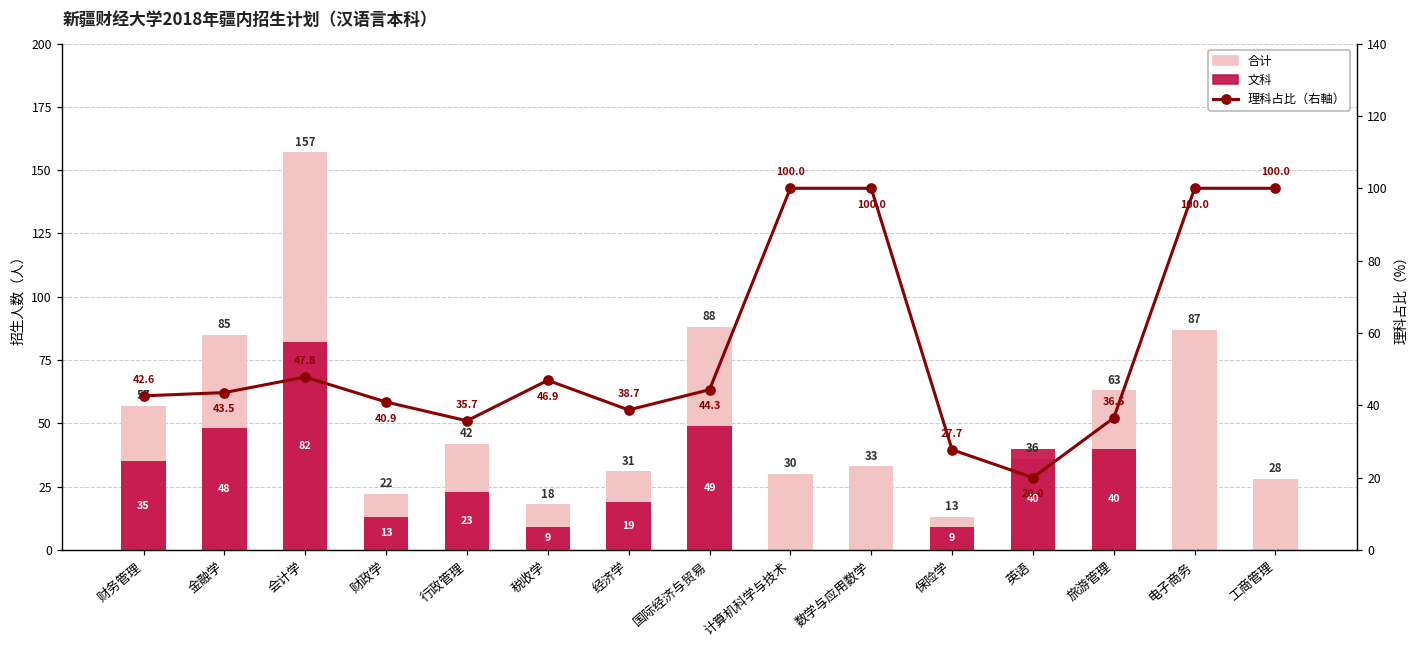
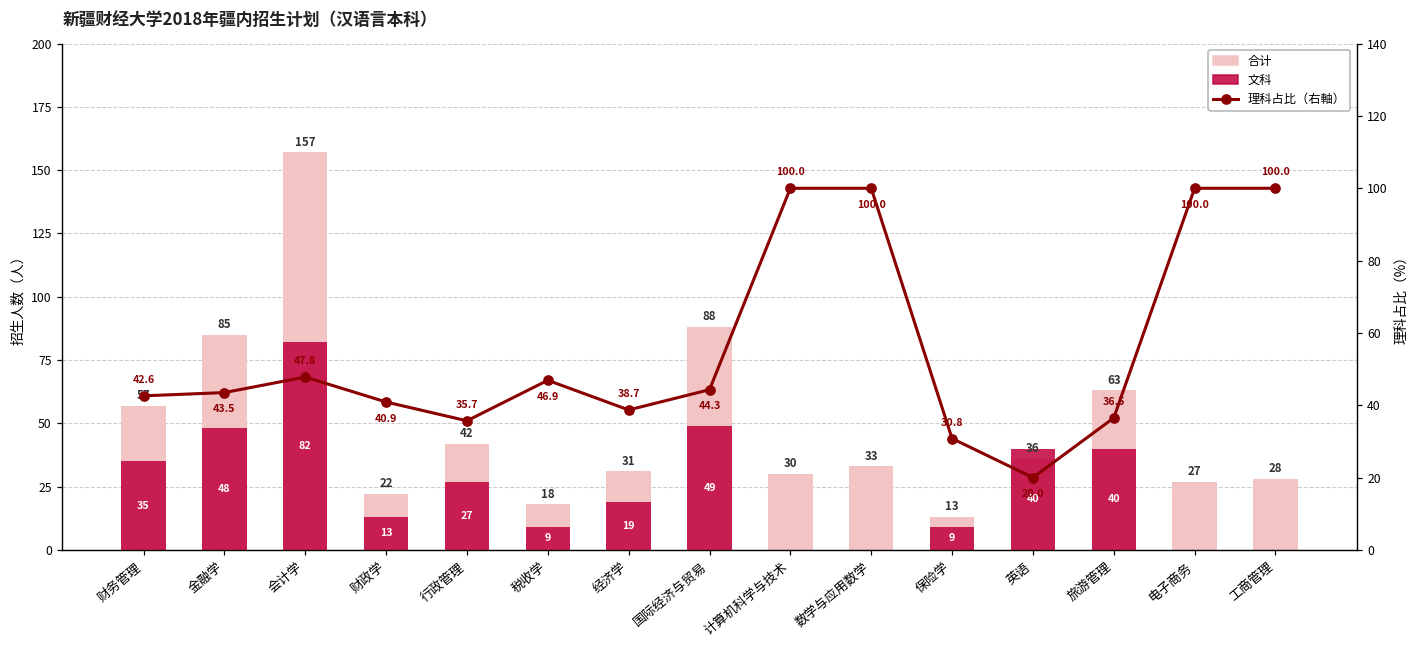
  {
    "合计": {
      "金融学": 85,
      "会计学": 157,
      "财政学": 22,
      "行政管理": 42,
      "税收学": 18,
      "经济学": 31,
      "国际经济与贸易": 88,
      "计算机科学与技术": 30,
      "数学与应用数学": 33,
      "保险学": 13,
      "旅游管理": 63,
-     "电子商务": 87,
+     "电子商务": 27,
      "工商管理": 28
    },
    "文科": {
-     "行政管理": 23
+     "行政管理": 27
    },
    "理科占比（右軸）": {
      "财务管理": 42.6,
      "金融学": 43.5,
      "会计学": 47.8,
      "财政学": 40.9,
      "行政管理": 35.7,
      "税收学": 46.9,
      "经济学": 38.7,
      "国际经济与贸易": 44.3,
      "计算机科学与技术": 100.0,
      "数学与应用数学": 100.0,
-     "保险学": 27.7,
+     "保险学": 30.8,
      "旅游管理": 36.5,
      "电子商务": 100.0,
      "工商管理": 100.0
    }
  }
